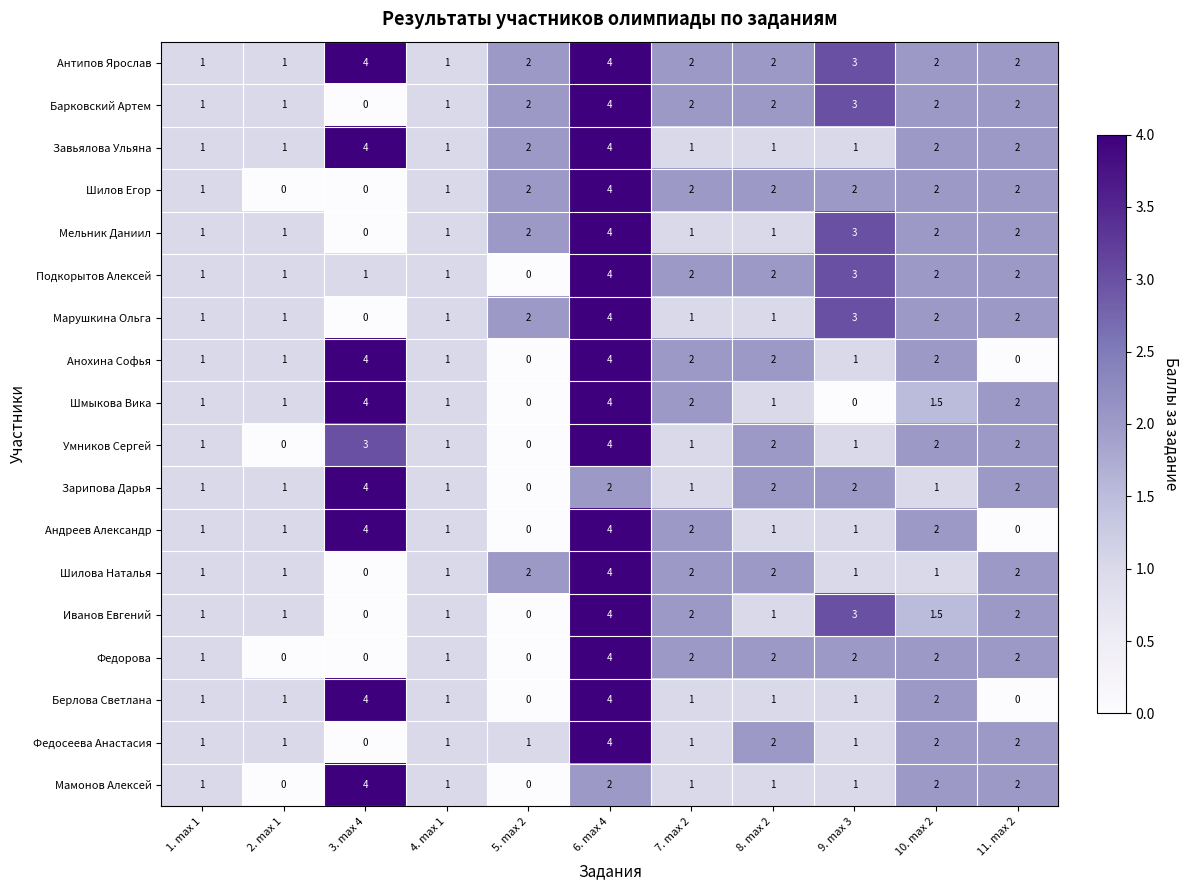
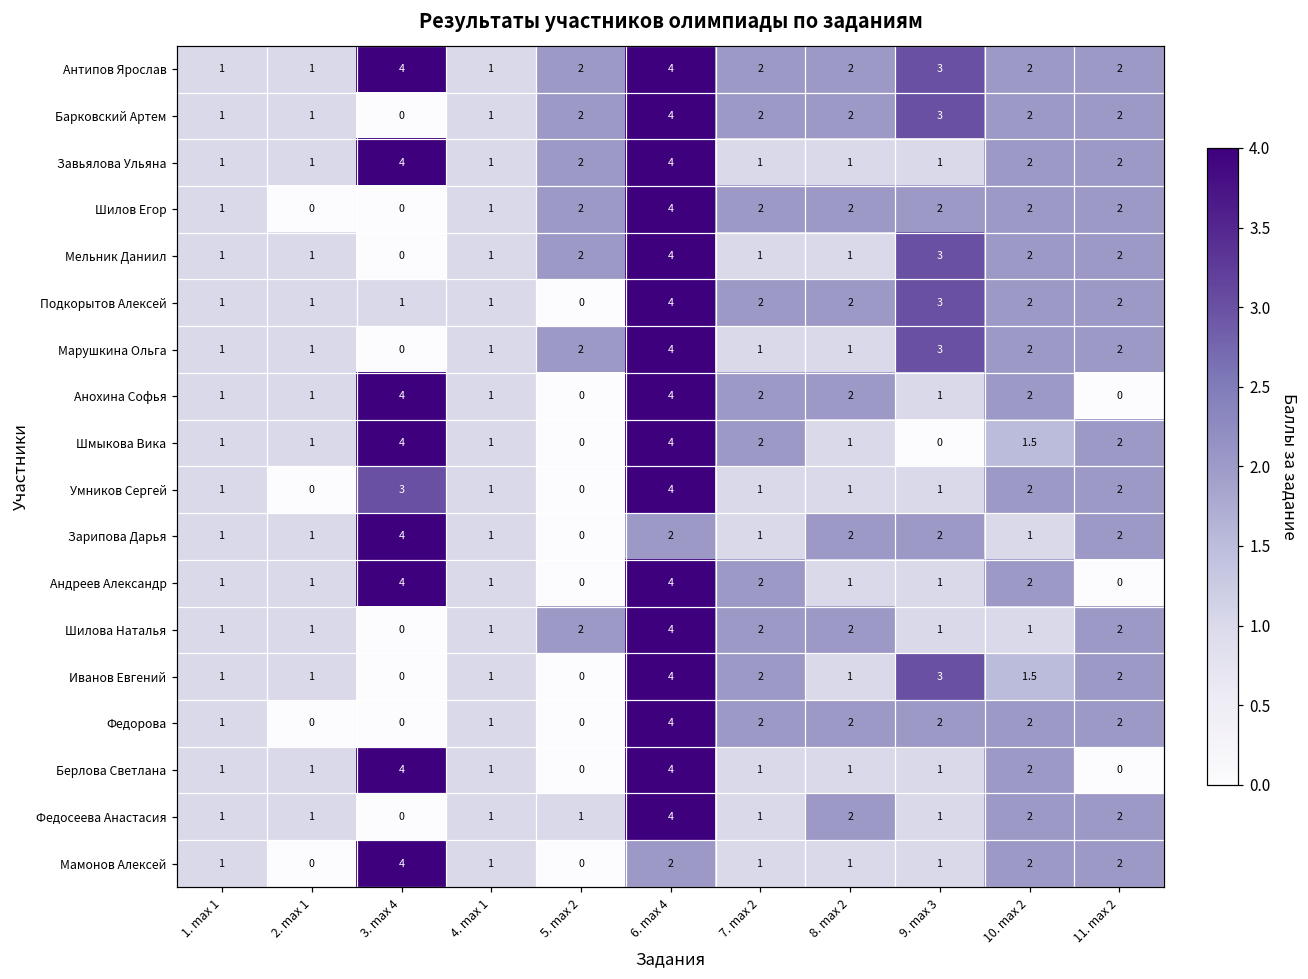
  {
    "Антипов Ярослав": {
      "1. max 1": 1,
      "2. max 1": 1,
      "3. max 4": 4,
      "4. max 1": 1,
      "5. max 2": 2,
      "6. max 4": 4,
      "7. max 2": 2,
      "8. max 2": 2,
      "9. max 3": 3,
      "10. max 2": 2,
      "11. max 2": 2
    },
    "Барковский Артем": {
      "1. max 1": 1,
      "2. max 1": 1,
      "3. max 4": 0,
      "4. max 1": 1,
      "5. max 2": 2,
      "6. max 4": 4,
      "7. max 2": 2,
      "8. max 2": 2,
      "9. max 3": 3,
      "10. max 2": 2,
      "11. max 2": 2
    },
    "Завьялова Ульяна": {
      "1. max 1": 1,
      "2. max 1": 1,
      "3. max 4": 4,
      "4. max 1": 1,
      "5. max 2": 2,
      "6. max 4": 4,
      "7. max 2": 1,
      "8. max 2": 1,
      "9. max 3": 1,
      "10. max 2": 2,
      "11. max 2": 2
    },
    "Шилов Егор": {
      "1. max 1": 1,
      "2. max 1": 0,
      "3. max 4": 0,
      "4. max 1": 1,
      "5. max 2": 2,
      "6. max 4": 4,
      "7. max 2": 2,
      "8. max 2": 2,
      "9. max 3": 2,
      "10. max 2": 2,
      "11. max 2": 2
    },
    "Мельник Даниил": {
      "1. max 1": 1,
      "2. max 1": 1,
      "3. max 4": 0,
      "4. max 1": 1,
      "5. max 2": 2,
      "6. max 4": 4,
      "7. max 2": 1,
      "8. max 2": 1,
      "9. max 3": 3,
      "10. max 2": 2,
      "11. max 2": 2
    },
    "Подкорытов Алексей": {
      "1. max 1": 1,
      "2. max 1": 1,
      "3. max 4": 1,
      "4. max 1": 1,
      "5. max 2": 0,
      "6. max 4": 4,
      "7. max 2": 2,
      "8. max 2": 2,
      "9. max 3": 3,
      "10. max 2": 2,
      "11. max 2": 2
    },
    "Марушкина Ольга": {
      "1. max 1": 1,
      "2. max 1": 1,
      "3. max 4": 0,
      "4. max 1": 1,
      "5. max 2": 2,
      "6. max 4": 4,
      "7. max 2": 1,
      "8. max 2": 1,
      "9. max 3": 3,
      "10. max 2": 2,
      "11. max 2": 2
    },
    "Анохина Софья": {
      "1. max 1": 1,
      "2. max 1": 1,
      "3. max 4": 4,
      "4. max 1": 1,
      "5. max 2": 0,
      "6. max 4": 4,
      "7. max 2": 2,
      "8. max 2": 2,
      "9. max 3": 1,
      "10. max 2": 2,
      "11. max 2": 0
    },
    "Шмыкова Вика": {
      "1. max 1": 1,
      "2. max 1": 1,
      "3. max 4": 4,
      "4. max 1": 1,
      "5. max 2": 0,
      "6. max 4": 4,
      "7. max 2": 2,
      "8. max 2": 1,
      "9. max 3": 0,
      "10. max 2": 1.5,
      "11. max 2": 2
    },
    "Умников Сергей": {
      "1. max 1": 1,
      "2. max 1": 0,
      "3. max 4": 3,
      "4. max 1": 1,
      "5. max 2": 0,
      "6. max 4": 4,
      "7. max 2": 1,
-     "8. max 2": 2,
+     "8. max 2": 1,
      "9. max 3": 1,
      "10. max 2": 2,
      "11. max 2": 2
    },
    "Зарипова Дарья": {
      "1. max 1": 1,
      "2. max 1": 1,
      "3. max 4": 4,
      "4. max 1": 1,
      "5. max 2": 0,
      "6. max 4": 2,
      "7. max 2": 1,
      "8. max 2": 2,
      "9. max 3": 2,
      "10. max 2": 1,
      "11. max 2": 2
    },
    "Андреев Александр": {
      "1. max 1": 1,
      "2. max 1": 1,
      "3. max 4": 4,
      "4. max 1": 1,
      "5. max 2": 0,
      "6. max 4": 4,
      "7. max 2": 2,
      "8. max 2": 1,
      "9. max 3": 1,
      "10. max 2": 2,
      "11. max 2": 0
    },
    "Шилова Наталья": {
      "1. max 1": 1,
      "2. max 1": 1,
      "3. max 4": 0,
      "4. max 1": 1,
      "5. max 2": 2,
      "6. max 4": 4,
      "7. max 2": 2,
      "8. max 2": 2,
      "9. max 3": 1,
      "10. max 2": 1,
      "11. max 2": 2
    },
    "Иванов Евгений": {
      "1. max 1": 1,
      "2. max 1": 1,
      "3. max 4": 0,
      "4. max 1": 1,
      "5. max 2": 0,
      "6. max 4": 4,
      "7. max 2": 2,
      "8. max 2": 1,
      "9. max 3": 3,
      "10. max 2": 1.5,
      "11. max 2": 2
    },
    "Федорова": {
      "1. max 1": 1,
      "2. max 1": 0,
      "3. max 4": 0,
      "4. max 1": 1,
      "5. max 2": 0,
      "6. max 4": 4,
      "7. max 2": 2,
      "8. max 2": 2,
      "9. max 3": 2,
      "10. max 2": 2,
      "11. max 2": 2
    },
    "Берлова Светлана": {
      "1. max 1": 1,
      "2. max 1": 1,
      "3. max 4": 4,
      "4. max 1": 1,
      "5. max 2": 0,
      "6. max 4": 4,
      "7. max 2": 1,
      "8. max 2": 1,
      "9. max 3": 1,
      "10. max 2": 2,
      "11. max 2": 0
    },
    "Федосеева Анастасия": {
      "1. max 1": 1,
      "2. max 1": 1,
      "3. max 4": 0,
      "4. max 1": 1,
      "5. max 2": 1,
      "6. max 4": 4,
      "7. max 2": 1,
      "8. max 2": 2,
      "9. max 3": 1,
      "10. max 2": 2,
      "11. max 2": 2
    },
    "Мамонов Алексей": {
      "1. max 1": 1,
      "2. max 1": 0,
      "3. max 4": 4,
      "4. max 1": 1,
      "5. max 2": 0,
      "6. max 4": 2,
      "7. max 2": 1,
      "8. max 2": 1,
      "9. max 3": 1,
      "10. max 2": 2,
      "11. max 2": 2
    }
  }
